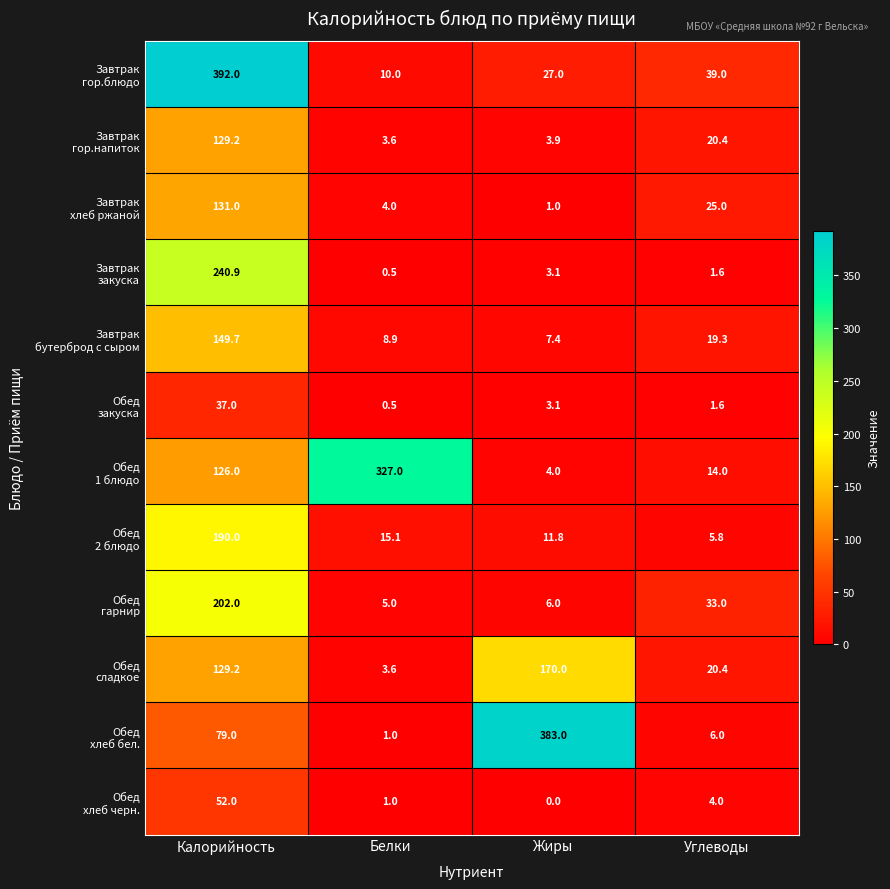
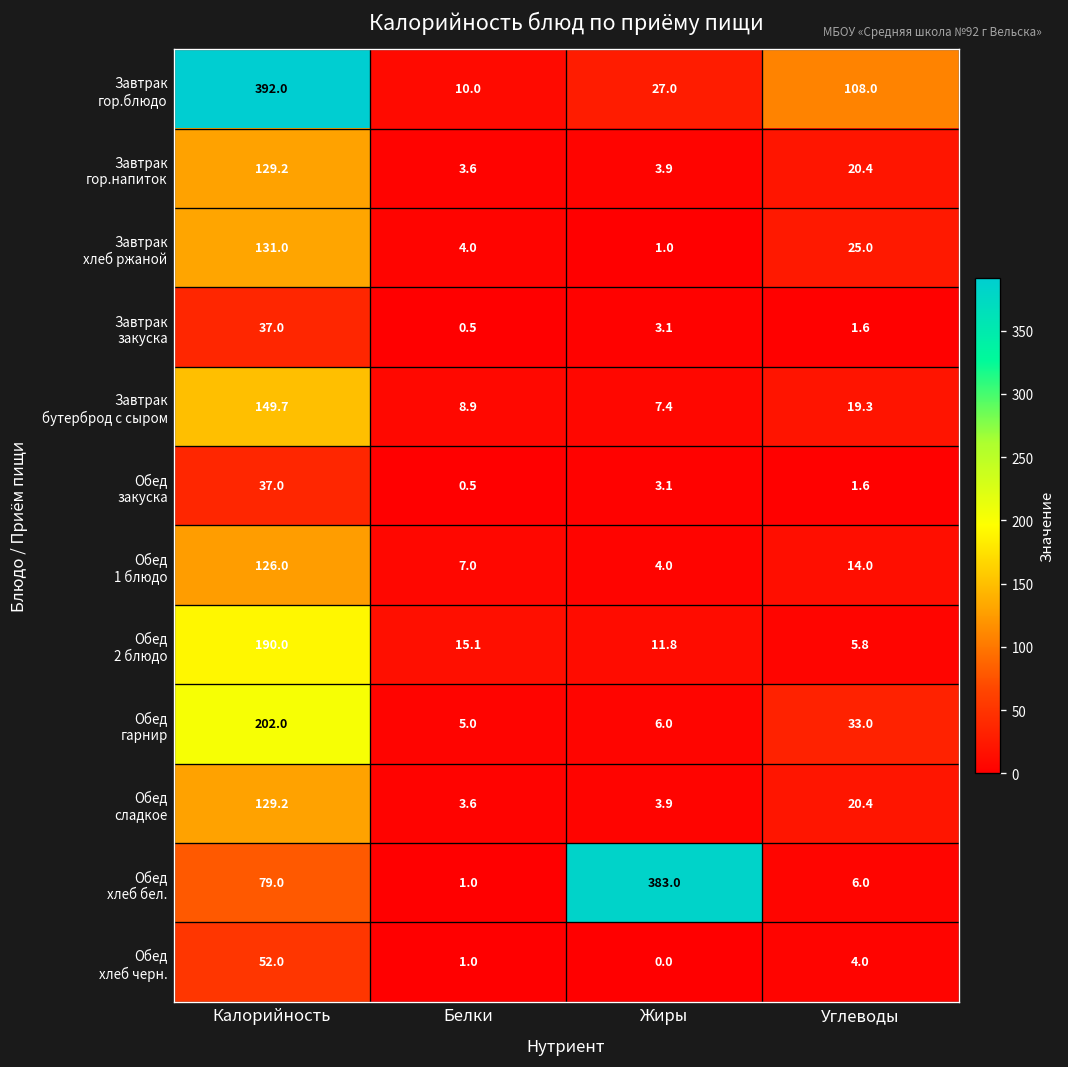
  {
    "Завтрак гор.блюдо": {
      "Калорийность": 392.0,
      "Белки": 10.0,
      "Жиры": 27.0,
-     "Углеводы": 39.0
+     "Углеводы": 108.0
    },
    "Завтрак гор.напиток": {
      "Калорийность": 129.2,
      "Белки": 3.6,
      "Жиры": 3.9,
      "Углеводы": 20.4
    },
    "Завтрак хлеб ржаной": {
      "Калорийность": 131.0,
      "Белки": 4.0,
      "Жиры": 1.0,
      "Углеводы": 25.0
    },
    "Завтрак закуска": {
-     "Калорийность": 240.9,
+     "Калорийность": 37.0,
      "Белки": 0.5,
      "Жиры": 3.1,
      "Углеводы": 1.6
    },
    "Завтрак бутерброд с сыром": {
      "Калорийность": 149.7,
      "Белки": 8.9,
      "Жиры": 7.4,
      "Углеводы": 19.3
    },
    "Обед закуска": {
      "Калорийность": 37.0,
      "Белки": 0.5,
      "Жиры": 3.1,
      "Углеводы": 1.6
    },
    "Обед 1 блюдо": {
      "Калорийность": 126.0,
-     "Белки": 327.0,
+     "Белки": 7.0,
      "Жиры": 4.0,
      "Углеводы": 14.0
    },
    "Обед 2 блюдо": {
      "Калорийность": 190.0,
      "Белки": 15.1,
      "Жиры": 11.8,
      "Углеводы": 5.8
    },
    "Обед гарнир": {
      "Калорийность": 202.0,
      "Белки": 5.0,
      "Жиры": 6.0,
      "Углеводы": 33.0
    },
    "Обед сладкое": {
      "Калорийность": 129.2,
      "Белки": 3.6,
-     "Жиры": 170.0,
+     "Жиры": 3.9,
      "Углеводы": 20.4
    },
    "Обед хлеб бел.": {
      "Калорийность": 79.0,
      "Белки": 1.0,
      "Жиры": 383.0,
      "Углеводы": 6.0
    },
    "Обед хлеб черн.": {
      "Калорийность": 52.0,
      "Белки": 1.0,
      "Жиры": 0.0,
      "Углеводы": 4.0
    }
  }
